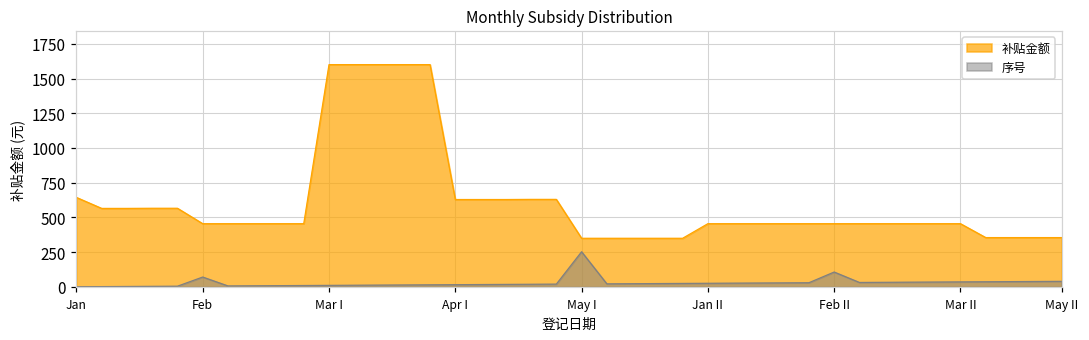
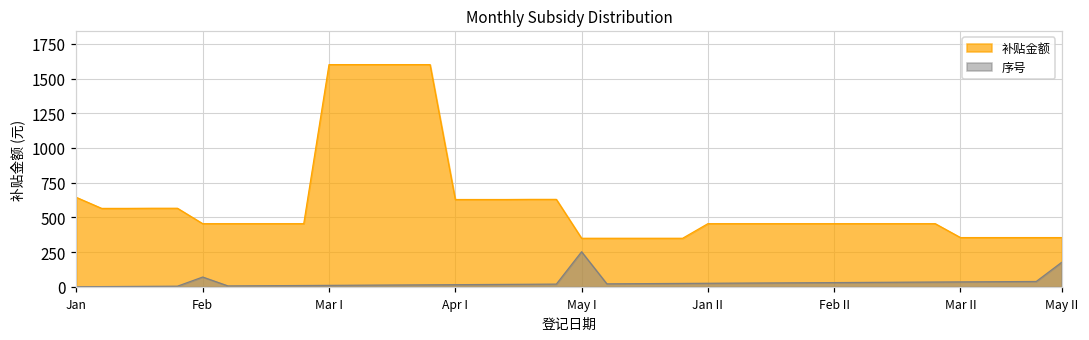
  {
    "补贴金额": {
      "Jan": 640,
      "Feb": 460,
      "Mar I": 1600,
      "Apr I": 630,
      "May I": 350,
      "Jan II": 460,
      "Feb II": 460,
-     "Mar II": 460,
+     "Mar II": 360,
      "May II": 360
    },
    "序号": {
      "Jan": 0,
      "Feb": 70,
      "Mar I": 10,
      "Apr I": 20,
      "May I": 250,
      "Jan II": 30,
-     "Feb II": 110,
+     "Feb II": 30,
      "Mar II": 40,
-     "May II": 40
+     "May II": 180
    }
  }
